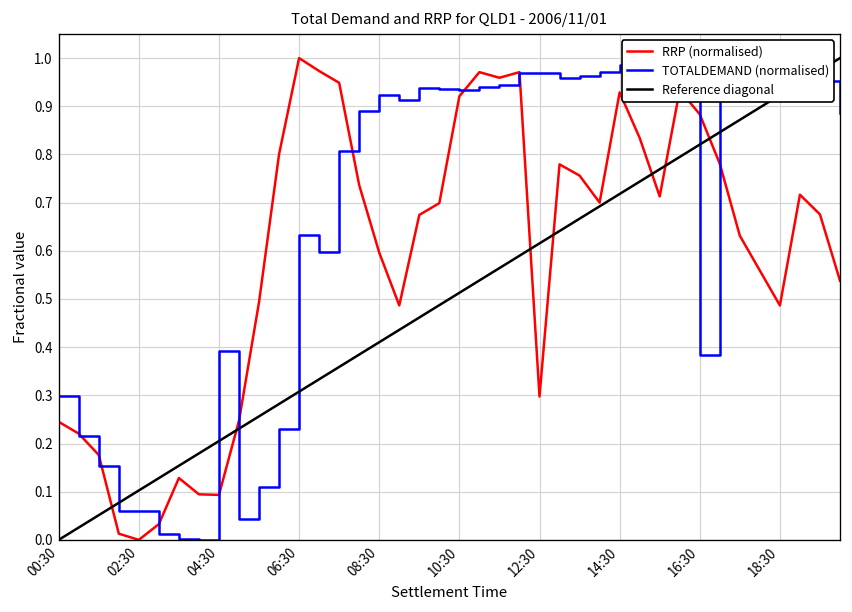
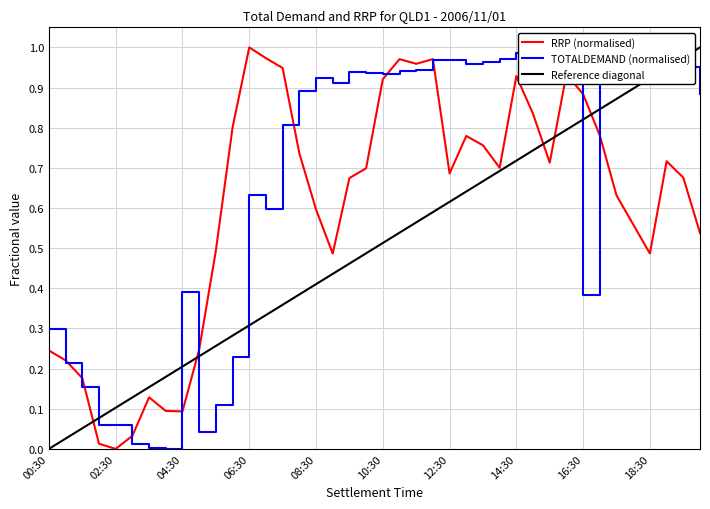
  {
    "RRP (normalised)": {
      "00:30": 0.25,
      "02:30": 0.00,
      "04:30": 0.09,
      "06:30": 1.00,
      "08:30": 0.60,
      "10:30": 0.92,
-     "12:30": 0.30,
+     "12:30": 0.69,
      "14:30": 0.93,
      "16:30": 0.88,
      "18:30": 0.49
    },
    "TOTALDEMAND (normalised)": {
      "00:30": 0.30,
      "02:30": 0.06,
      "04:30": 0.39,
      "06:30": 0.63,
      "08:30": 0.92,
      "10:30": 0.93,
      "12:30": 0.97,
      "14:30": 0.99,
      "16:30": 0.38
    },
    "Reference diagonal": {
      "00:30": 0.00,
      "02:30": 0.10,
      "04:30": 0.21,
      "06:30": 0.31,
      "08:30": 0.41,
      "10:30": 0.51,
      "12:30": 0.62,
      "14:30": 0.72,
      "16:30": 0.82
    }
  }
